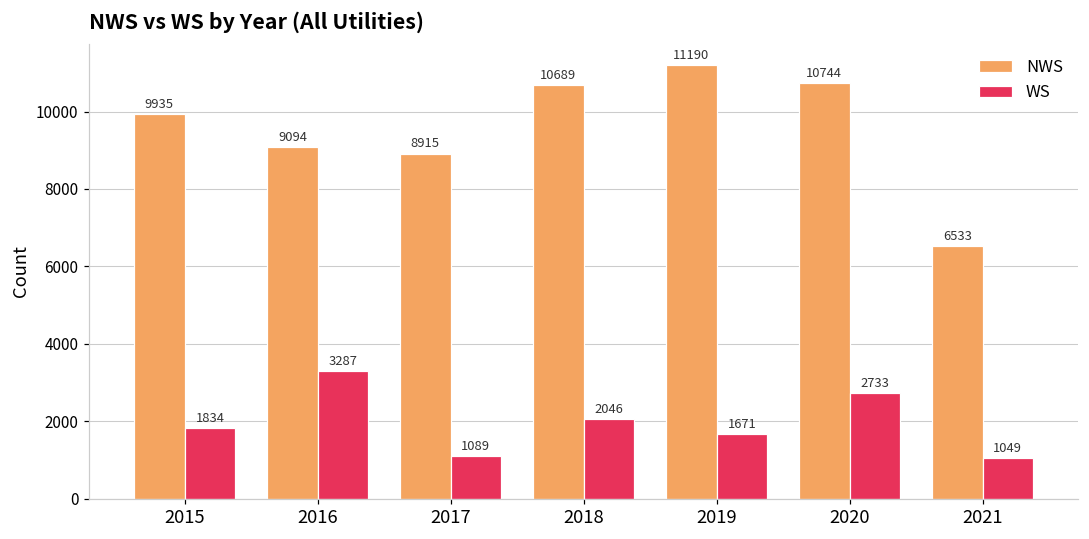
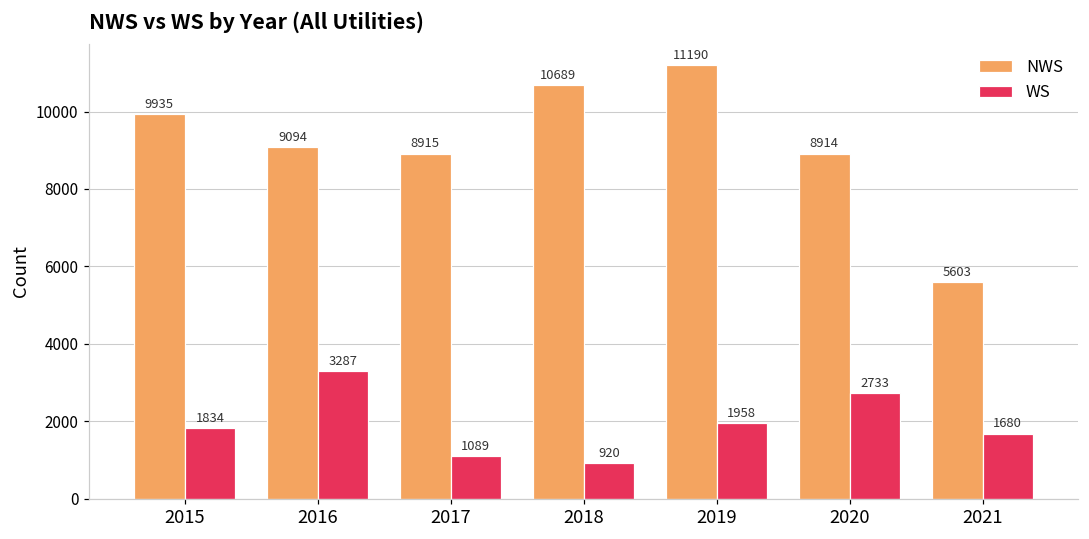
  {
    "NWS": {
      "2015": 9935,
      "2016": 9094,
      "2017": 8915,
      "2018": 10689,
      "2019": 11190,
-     "2020": 10744,
-     "2021": 6533
+     "2020": 8914,
+     "2021": 5603
    },
    "WS": {
      "2015": 1834,
      "2016": 3287,
      "2017": 1089,
-     "2018": 2046,
-     "2019": 1671,
+     "2018": 920,
+     "2019": 1958,
      "2020": 2733,
-     "2021": 1049
+     "2021": 1680
    }
  }
